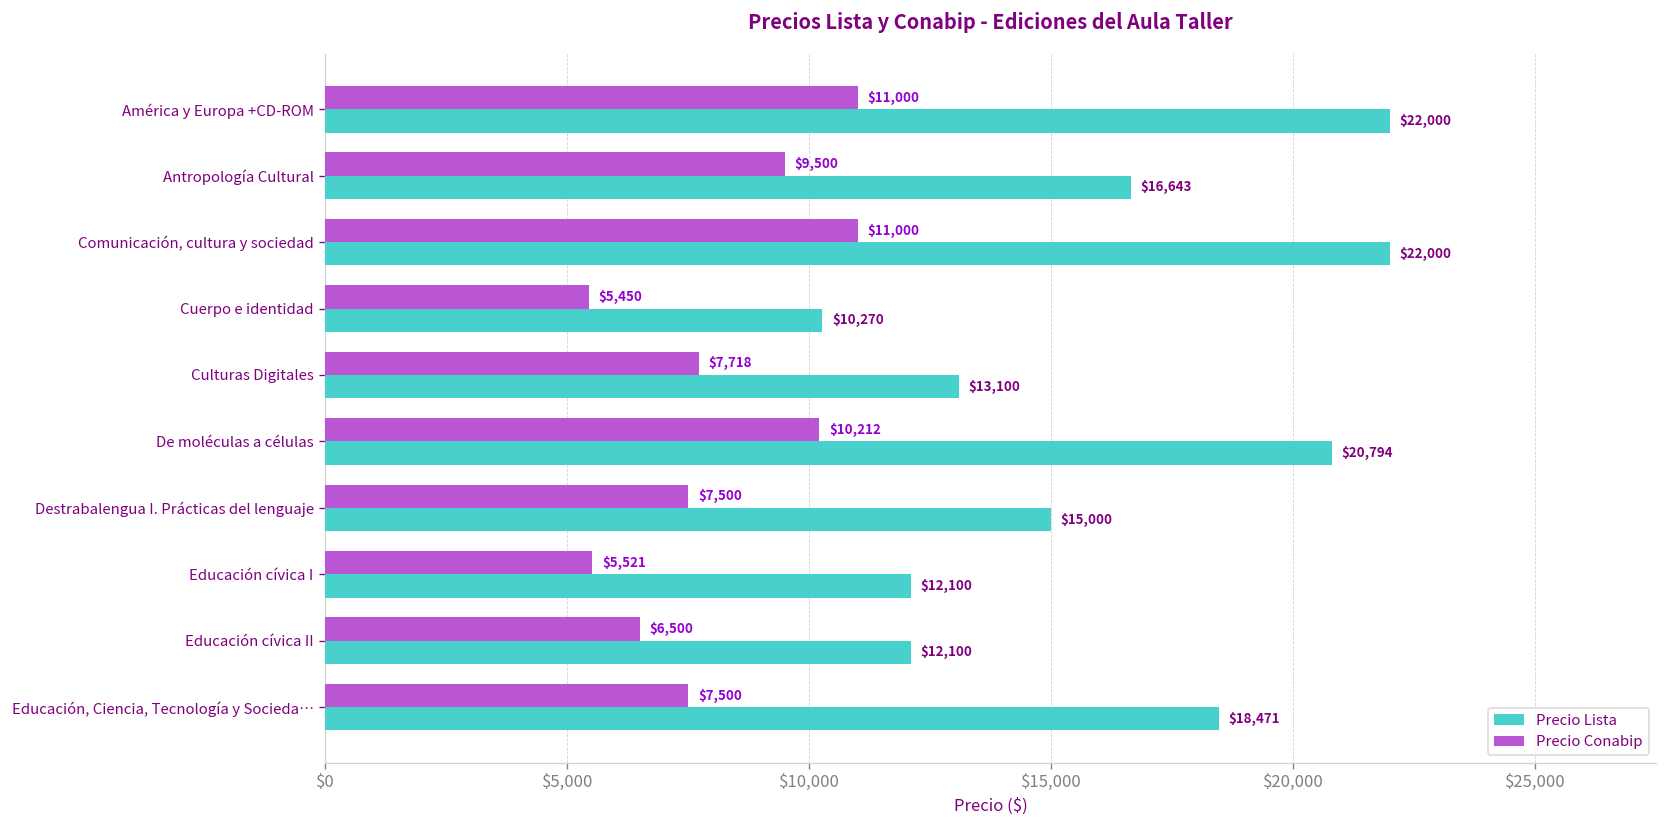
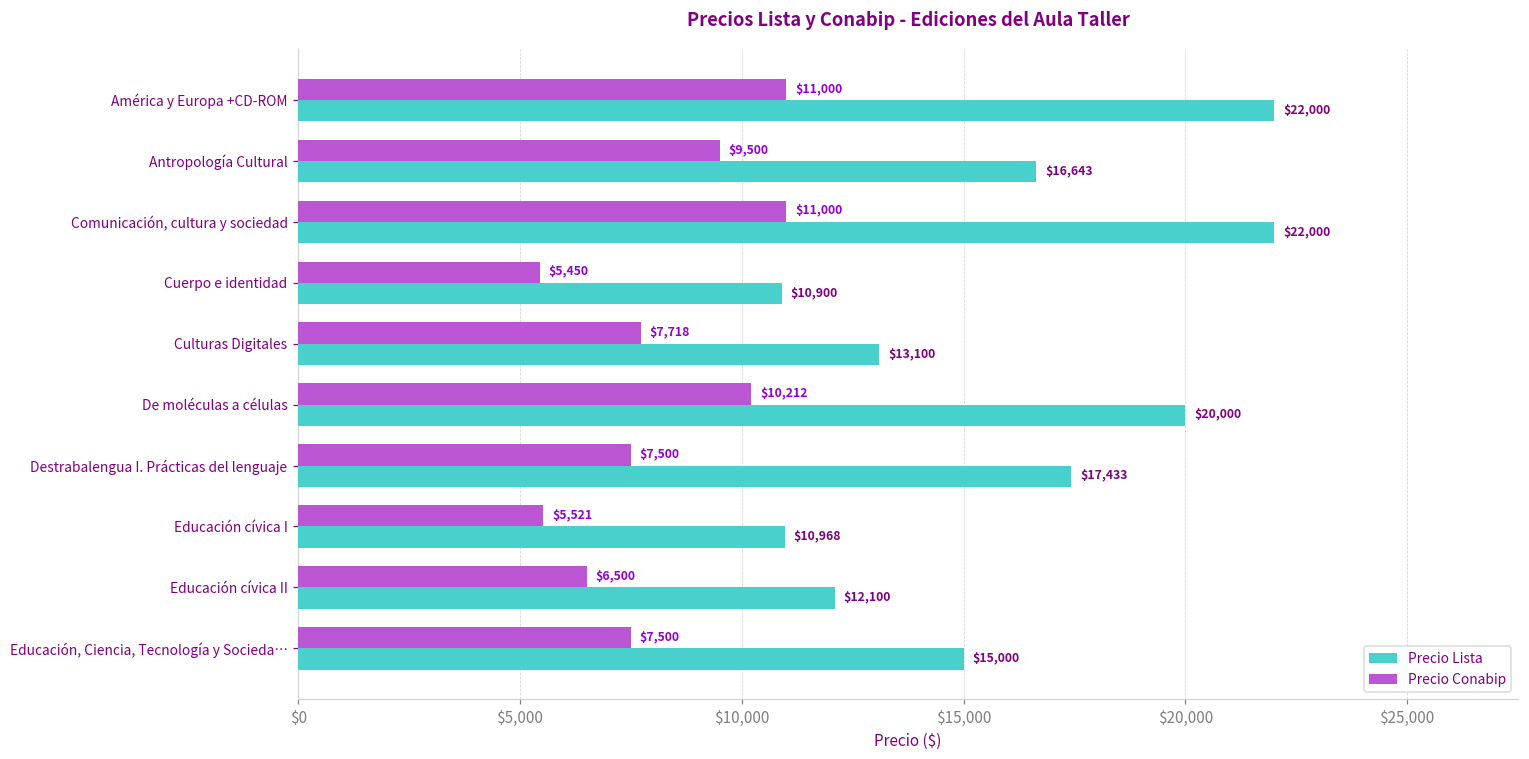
  {
    "Precio Lista": {
      "América y Europa +CD-ROM": "$22,000",
      "Antropología Cultural": "$16,643",
      "Comunicación, cultura y sociedad": "$22,000",
-     "Cuerpo e identidad": "$10,270",
+     "Cuerpo e identidad": "$10,900",
      "Culturas Digitales": "$13,100",
-     "De moléculas a células": "$20,794",
-     "Destrabalengua I. Prácticas del lenguaje": "$15,000",
-     "Educación cívica I": "$12,100",
+     "De moléculas a células": "$20,000",
+     "Destrabalengua I. Prácticas del lenguaje": "$17,433",
+     "Educación cívica I": "$10,968",
      "Educación cívica II": "$12,100",
-     "Educación, Ciencia, Tecnología y Socieda…": "$18,471"
+     "Educación, Ciencia, Tecnología y Socieda…": "$15,000"
    },
    "Precio Conabip": {
      "América y Europa +CD-ROM": "$11,000",
      "Antropología Cultural": "$9,500",
      "Comunicación, cultura y sociedad": "$11,000",
      "Cuerpo e identidad": "$5,450",
      "Culturas Digitales": "$7,718",
      "De moléculas a células": "$10,212",
      "Destrabalengua I. Prácticas del lenguaje": "$7,500",
      "Educación cívica I": "$5,521",
      "Educación cívica II": "$6,500",
      "Educación, Ciencia, Tecnología y Socieda…": "$7,500"
    }
  }
